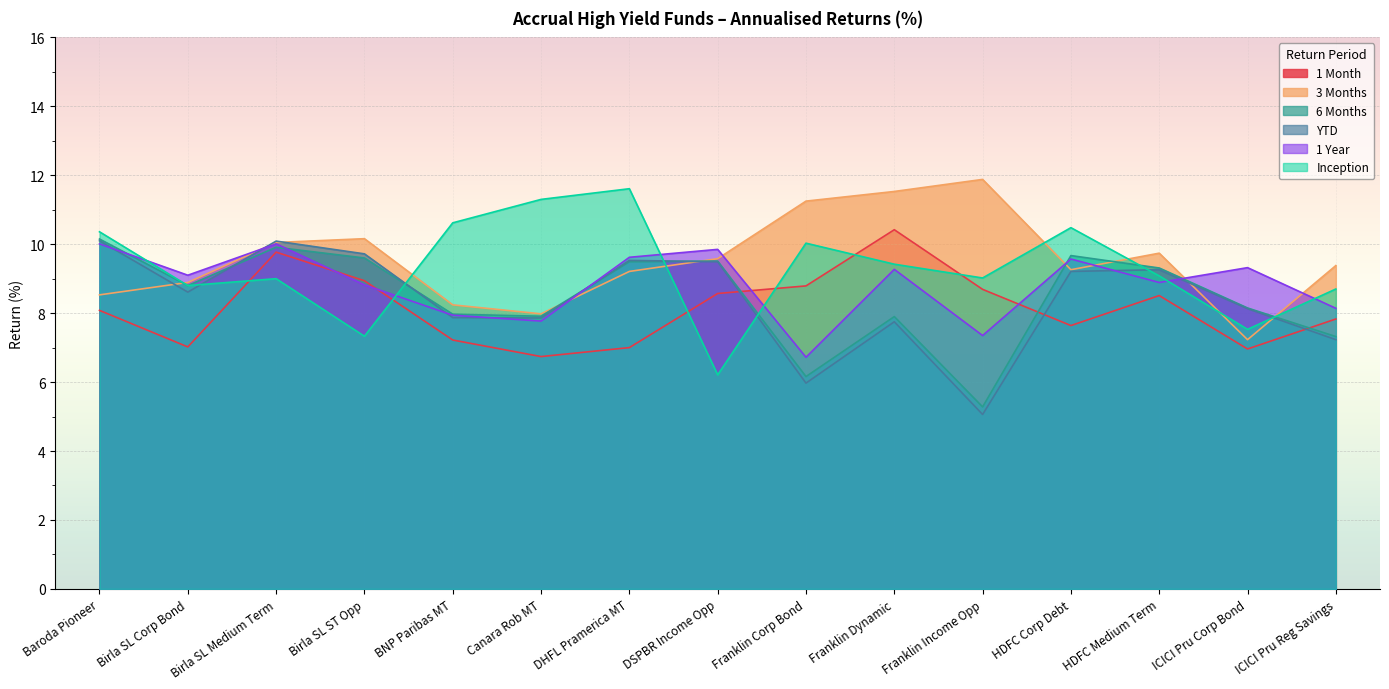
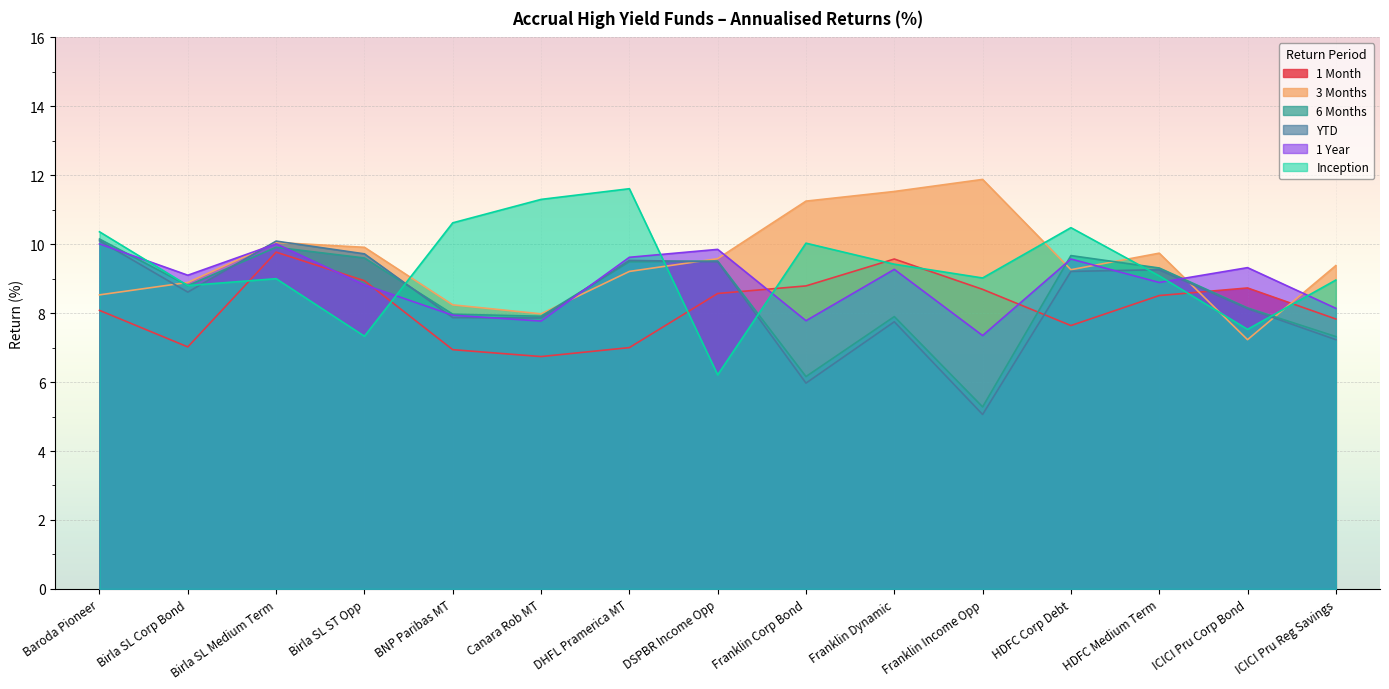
  {
    "1 Month": {
      "Baroda Pioneer": 8.1,
      "Birla SL Corp Bond": 7.0,
      "Birla SL Medium Term": 9.8,
      "Birla SL ST Opp": 8.9,
-     "BNP Paribas MT": 7.2,
+     "BNP Paribas MT": 6.9,
      "Canara Rob MT": 6.7,
      "DHFL Pramerica MT": 7.0,
      "DSPBR Income Opp": 8.6,
      "Franklin Corp Bond": 8.8,
-     "Franklin Dynamic": 10.4,
+     "Franklin Dynamic": 9.6,
      "Franklin Income Opp": 8.7,
      "HDFC Corp Debt": 7.6,
      "HDFC Medium Term": 8.5,
-     "ICICI Pru Corp Bond": 7.0,
+     "ICICI Pru Corp Bond": 8.7,
      "ICICI Pru Reg Savings": 7.8
    },
    "3 Months": {
      "Baroda Pioneer": 8.5,
      "Birla SL Corp Bond": 8.9,
-     "Birla SL ST Opp": 10.2,
+     "Birla SL ST Opp": 9.9,
      "BNP Paribas MT": 8.2,
      "DHFL Pramerica MT": 9.2,
      "Franklin Corp Bond": 11.3,
      "Franklin Dynamic": 11.5,
      "Franklin Income Opp": 11.9,
      "HDFC Medium Term": 9.7,
      "ICICI Pru Corp Bond": 7.2,
      "ICICI Pru Reg Savings": 9.4
    },
    "1 Year": {
      "Baroda Pioneer": 10.0,
      "Birla SL Corp Bond": 9.1,
      "Birla SL ST Opp": 8.8,
      "Canara Rob MT": 7.8,
      "DHFL Pramerica MT": 9.6,
      "DSPBR Income Opp": 9.9,
-     "Franklin Corp Bond": 6.7,
+     "Franklin Corp Bond": 7.8,
      "Franklin Dynamic": 9.3,
      "Franklin Income Opp": 7.4,
      "HDFC Corp Debt": 9.6,
      "HDFC Medium Term": 8.9,
      "ICICI Pru Corp Bond": 9.3,
      "ICICI Pru Reg Savings": 8.1
    },
    "Inception": {
      "Baroda Pioneer": 10.4,
      "Birla SL Medium Term": 9.0,
      "Birla SL ST Opp": 7.3,
      "BNP Paribas MT": 10.6,
      "Canara Rob MT": 11.3,
      "DHFL Pramerica MT": 11.6,
      "DSPBR Income Opp": 6.2,
      "Franklin Corp Bond": 10.0,
      "Franklin Dynamic": 9.4,
      "Franklin Income Opp": 9.0,
      "HDFC Corp Debt": 10.5,
      "HDFC Medium Term": 9.1,
      "ICICI Pru Corp Bond": 7.5,
-     "ICICI Pru Reg Savings": 8.7
+     "ICICI Pru Reg Savings": 9.0
    }
  }
